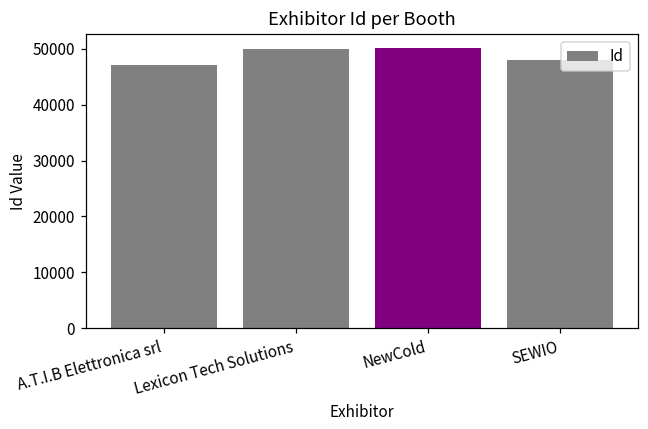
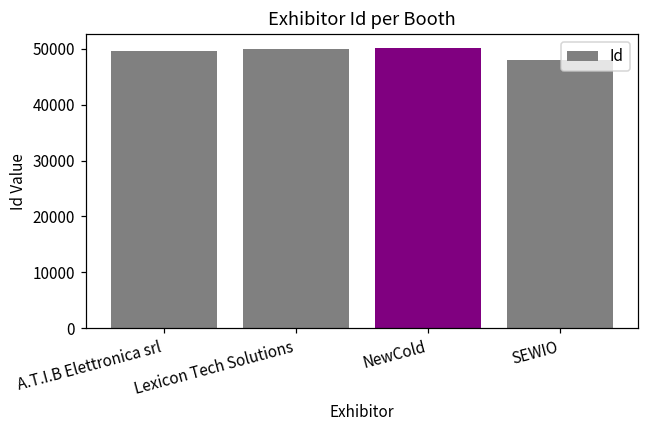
  {
-   "A.T.I.B Elettronica srl": 47000,
+   "A.T.I.B Elettronica srl": 50000,
    "Lexicon Tech Solutions": 50000,
    "NewCold": 50000,
    "SEWIO": 48000
  }
